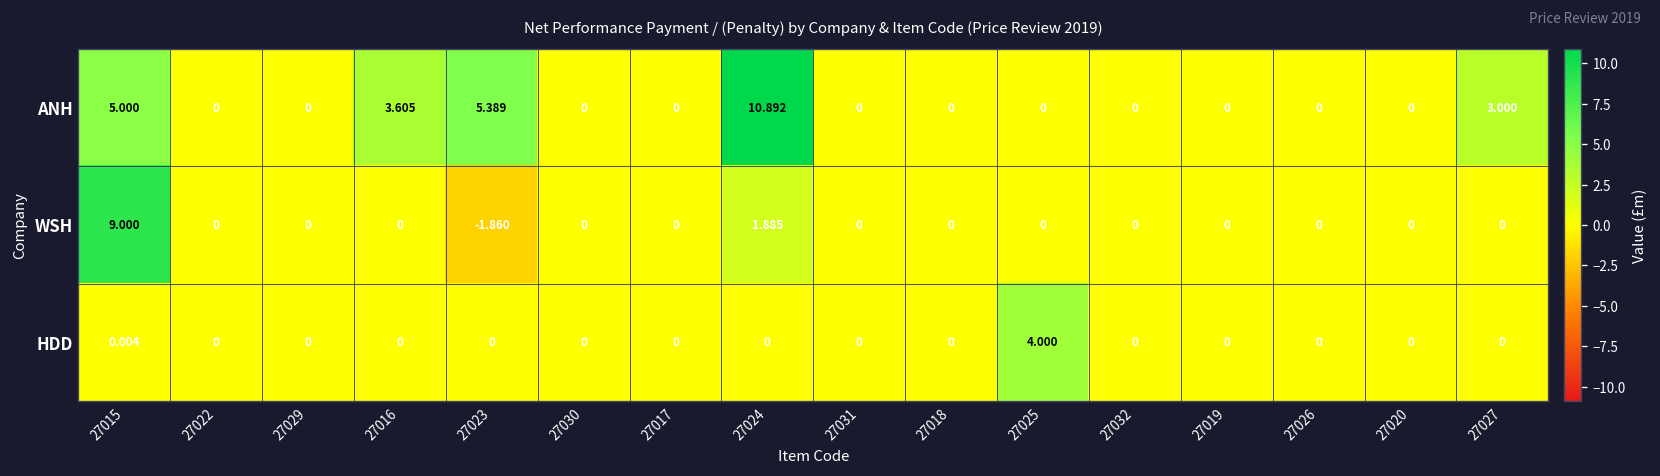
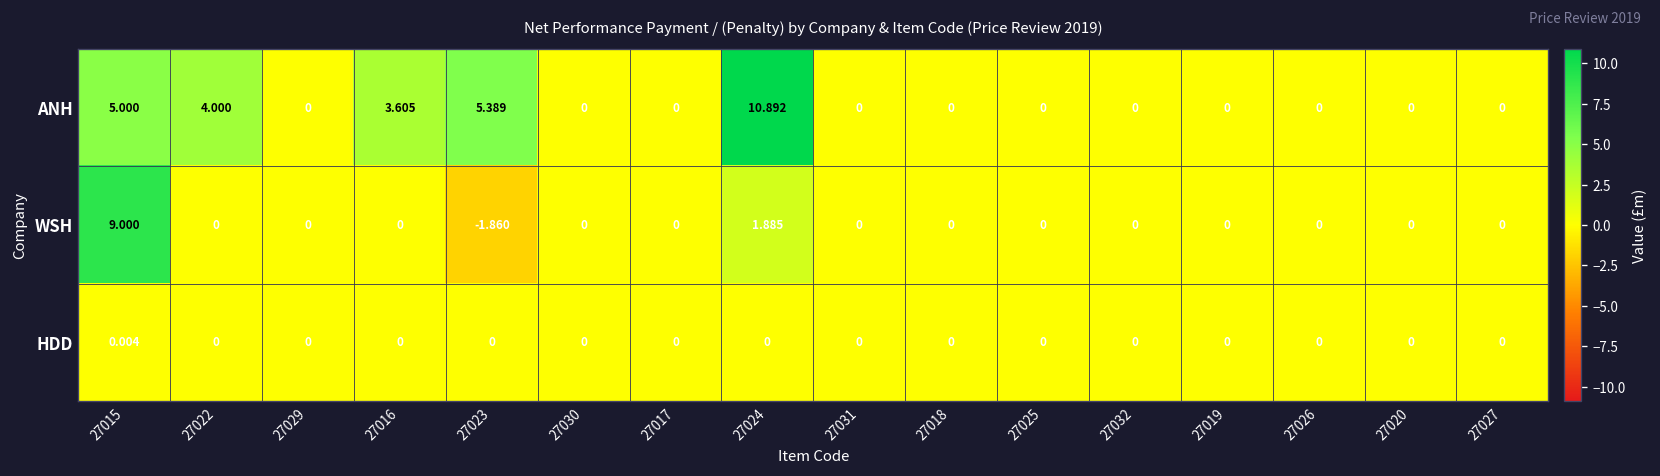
  {
    "ANH": {
      "27015": 5.000,
-     "27022": 0,
+     "27022": 4.000,
      "27029": 0,
      "27016": 3.605,
      "27023": 5.389,
      "27030": 0,
      "27017": 0,
      "27024": 10.892,
      "27031": 0,
      "27018": 0,
      "27025": 0,
      "27032": 0,
      "27019": 0,
      "27026": 0,
      "27020": 0,
-     "27027": 3.000
+     "27027": 0
    },
    "WSH": {
      "27015": 9.000,
      "27022": 0,
      "27029": 0,
      "27016": 0,
      "27023": -1.860,
      "27030": 0,
      "27017": 0,
      "27024": 1.885,
      "27031": 0,
      "27018": 0,
      "27025": 0,
      "27032": 0,
      "27019": 0,
      "27026": 0,
      "27020": 0,
      "27027": 0
    },
    "HDD": {
      "27015": 0.004,
      "27022": 0,
      "27029": 0,
      "27016": 0,
      "27023": 0,
      "27030": 0,
      "27017": 0,
      "27024": 0,
      "27031": 0,
      "27018": 0,
-     "27025": 4.000,
+     "27025": 0,
      "27032": 0,
      "27019": 0,
      "27026": 0,
      "27020": 0,
      "27027": 0
    }
  }
